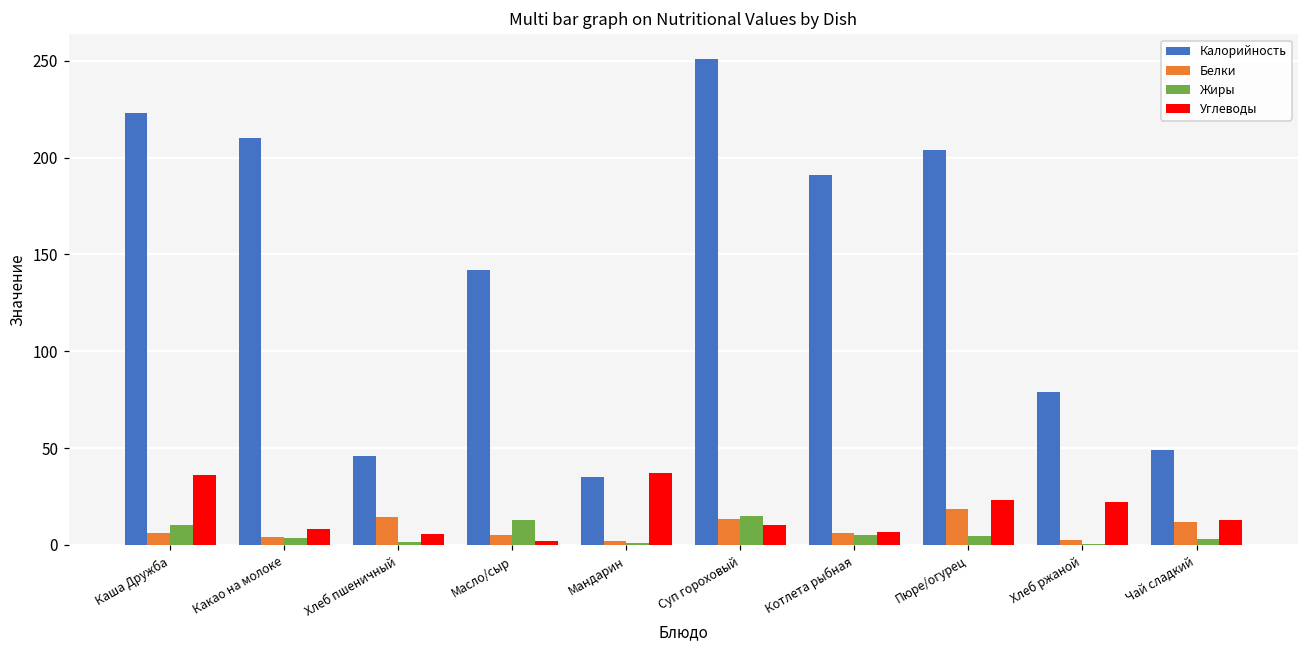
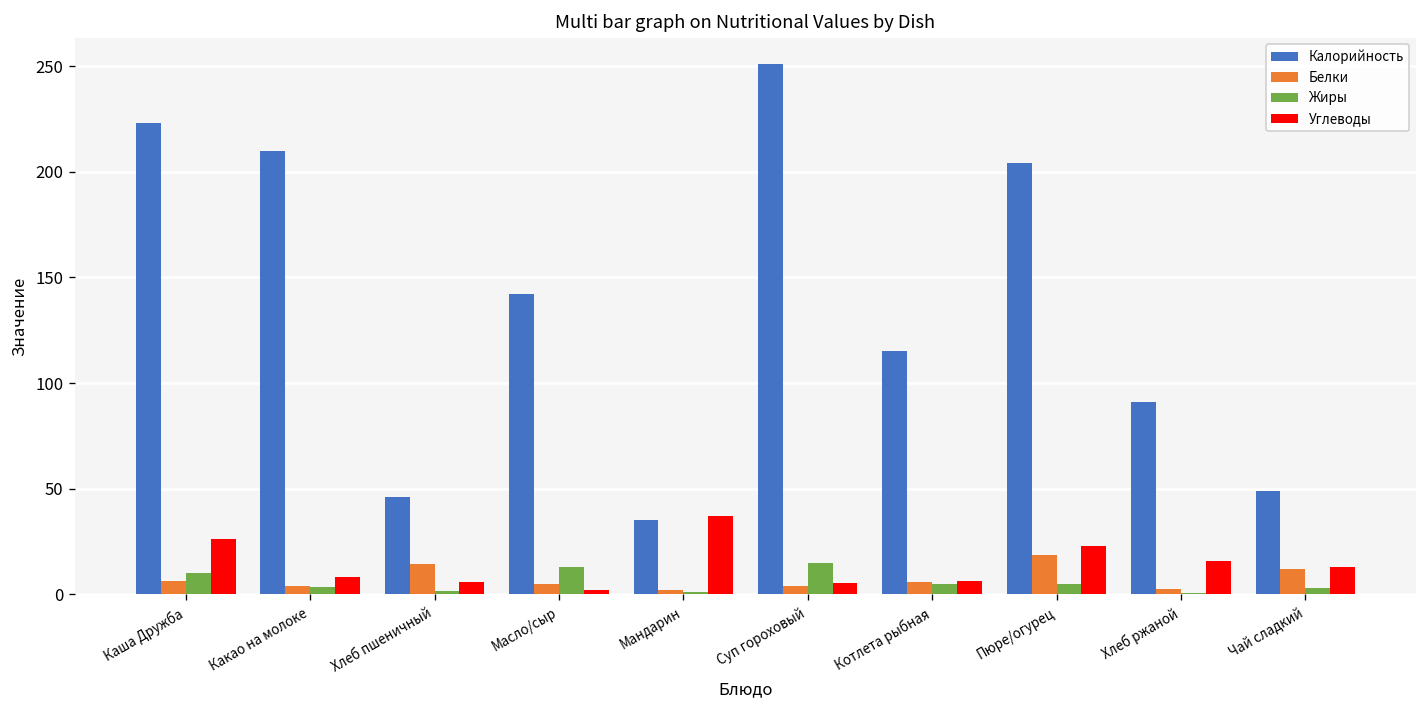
  {
    "Калорийность": {
      "Каша Дружба": 223,
      "Какао на молоке": 210,
      "Хлеб пшеничный": 46,
      "Масло/сыр": 142,
      "Мандарин": 35,
      "Суп гороховый": 251,
-     "Котлета рыбная": 191,
+     "Котлета рыбная": 115,
      "Пюре/огурец": 204,
-     "Хлеб ржаной": 79,
+     "Хлеб ржаной": 91,
      "Чай сладкий": 49
    },
    "Белки": {
      "Каша Дружба": 6,
      "Какао на молоке": 4,
      "Хлеб пшеничный": 15,
      "Масло/сыр": 5,
      "Мандарин": 2,
-     "Суп гороховый": 13,
+     "Суп гороховый": 4,
      "Котлета рыбная": 6,
      "Пюре/огурец": 19,
      "Хлеб ржаной": 3,
      "Чай сладкий": 12
    },
    "Жиры": {
      "Каша Дружба": 10,
      "Какао на молоке": 4,
      "Хлеб пшеничный": 2,
      "Масло/сыр": 13,
      "Суп гороховый": 15,
      "Котлета рыбная": 5,
      "Пюре/огурец": 5,
      "Чай сладкий": 3
    },
    "Углеводы": {
-     "Каша Дружба": 36,
+     "Каша Дружба": 26,
      "Какао на молоке": 8,
      "Хлеб пшеничный": 6,
      "Масло/сыр": 2,
      "Мандарин": 37,
-     "Суп гороховый": 10,
+     "Суп гороховый": 6,
      "Котлета рыбная": 7,
      "Пюре/огурец": 23,
-     "Хлеб ржаной": 22,
+     "Хлеб ржаной": 16,
      "Чай сладкий": 13
    }
  }
